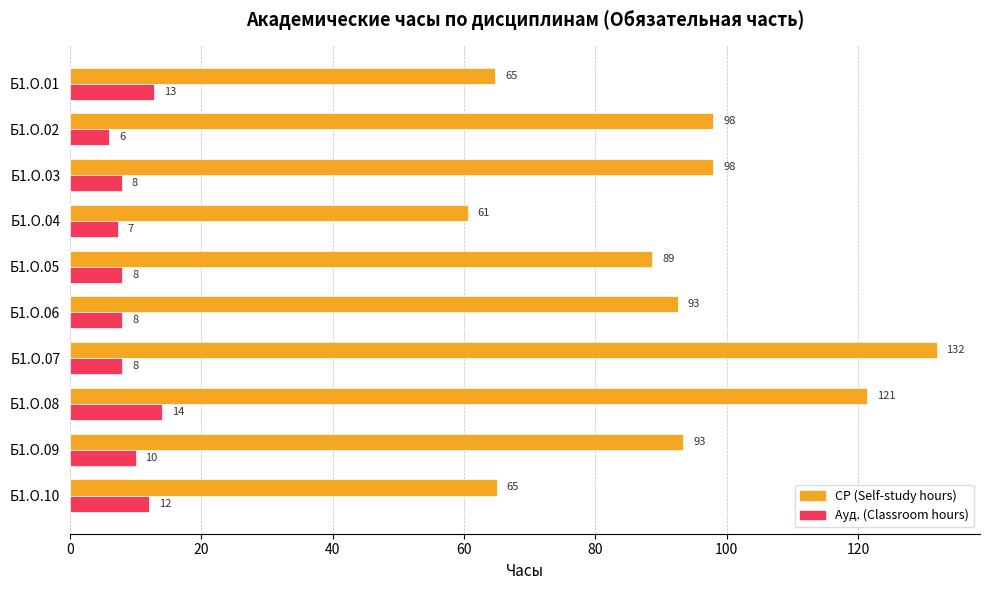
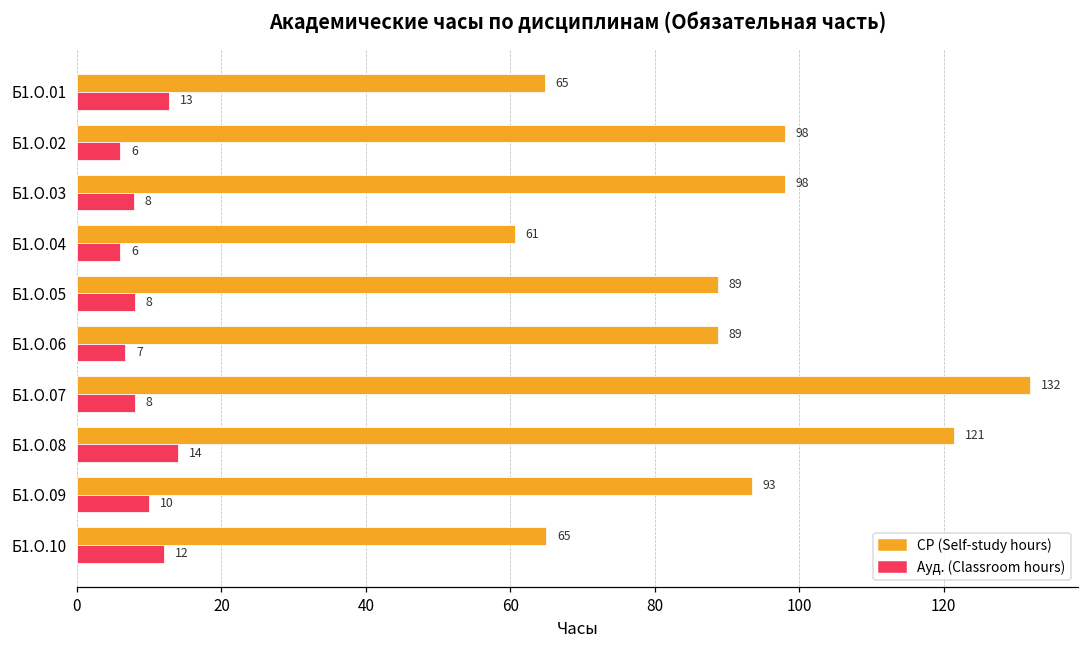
  {
    "СР (Self-study hours)": {
      "Б1.О.01": 65,
      "Б1.О.02": 98,
      "Б1.О.03": 98,
      "Б1.О.04": 61,
      "Б1.О.05": 89,
-     "Б1.О.06": 93,
+     "Б1.О.06": 89,
      "Б1.О.07": 132,
      "Б1.О.08": 121,
      "Б1.О.09": 93,
      "Б1.О.10": 65
    },
    "Ауд. (Classroom hours)": {
      "Б1.О.01": 13,
      "Б1.О.02": 6,
      "Б1.О.03": 8,
-     "Б1.О.04": 7,
+     "Б1.О.04": 6,
      "Б1.О.05": 8,
-     "Б1.О.06": 8,
+     "Б1.О.06": 7,
      "Б1.О.07": 8,
      "Б1.О.08": 14,
      "Б1.О.09": 10,
      "Б1.О.10": 12
    }
  }
